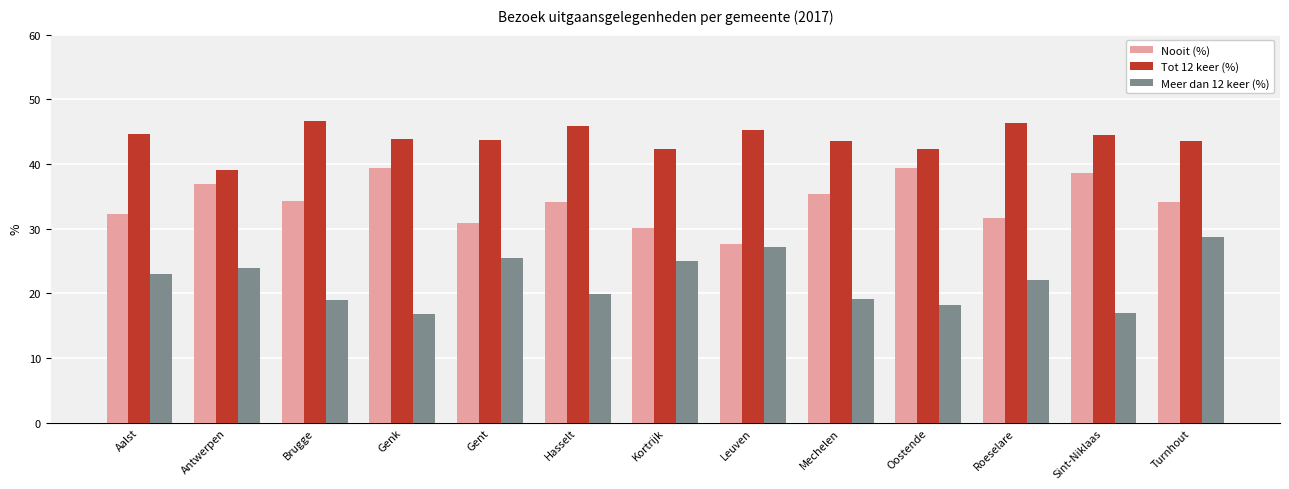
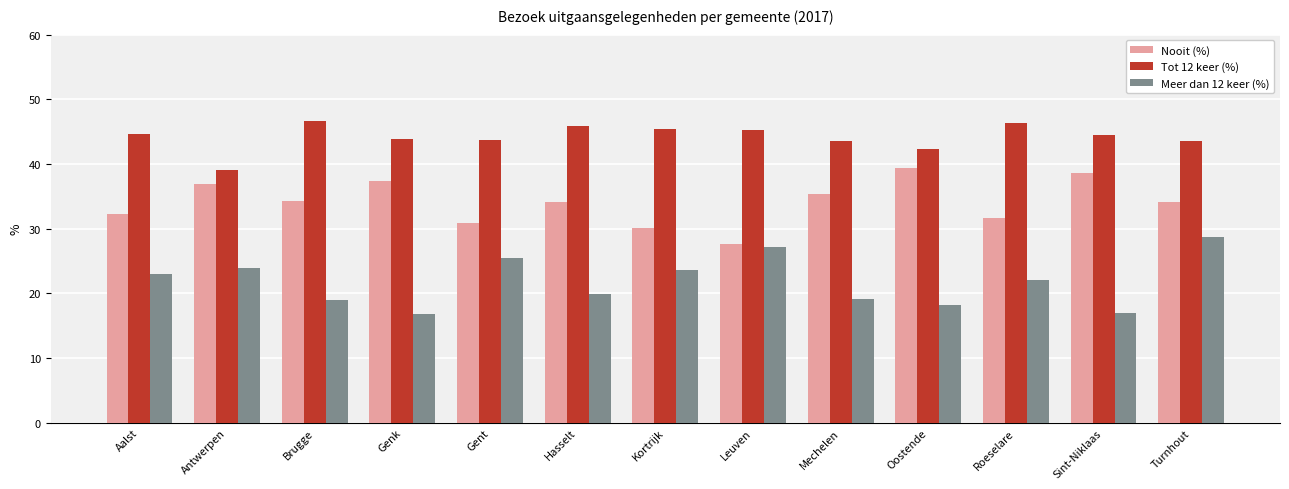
  {
    "Nooit (%)": {
      "Aalst": 32,
      "Antwerpen": 37,
      "Brugge": 34,
-     "Genk": 39,
+     "Genk": 37,
      "Gent": 31,
      "Hasselt": 34,
      "Kortrijk": 30,
      "Leuven": 28,
      "Mechelen": 35,
      "Oostende": 39,
      "Roeselare": 32,
      "Sint-Niklaas": 39,
      "Turnhout": 34
    },
    "Tot 12 keer (%)": {
      "Aalst": 45,
      "Antwerpen": 39,
      "Brugge": 47,
      "Genk": 44,
      "Gent": 44,
      "Hasselt": 46,
-     "Kortrijk": 42,
+     "Kortrijk": 45,
      "Leuven": 45,
      "Mechelen": 44,
      "Oostende": 42,
      "Roeselare": 46,
      "Sint-Niklaas": 44,
      "Turnhout": 44
    },
    "Meer dan 12 keer (%)": {
      "Aalst": 23,
      "Antwerpen": 24,
      "Brugge": 19,
      "Genk": 17,
      "Gent": 25,
      "Hasselt": 20,
-     "Kortrijk": 25,
+     "Kortrijk": 24,
      "Leuven": 27,
      "Mechelen": 19,
      "Oostende": 18,
      "Roeselare": 22,
      "Sint-Niklaas": 17,
      "Turnhout": 29
    }
  }
